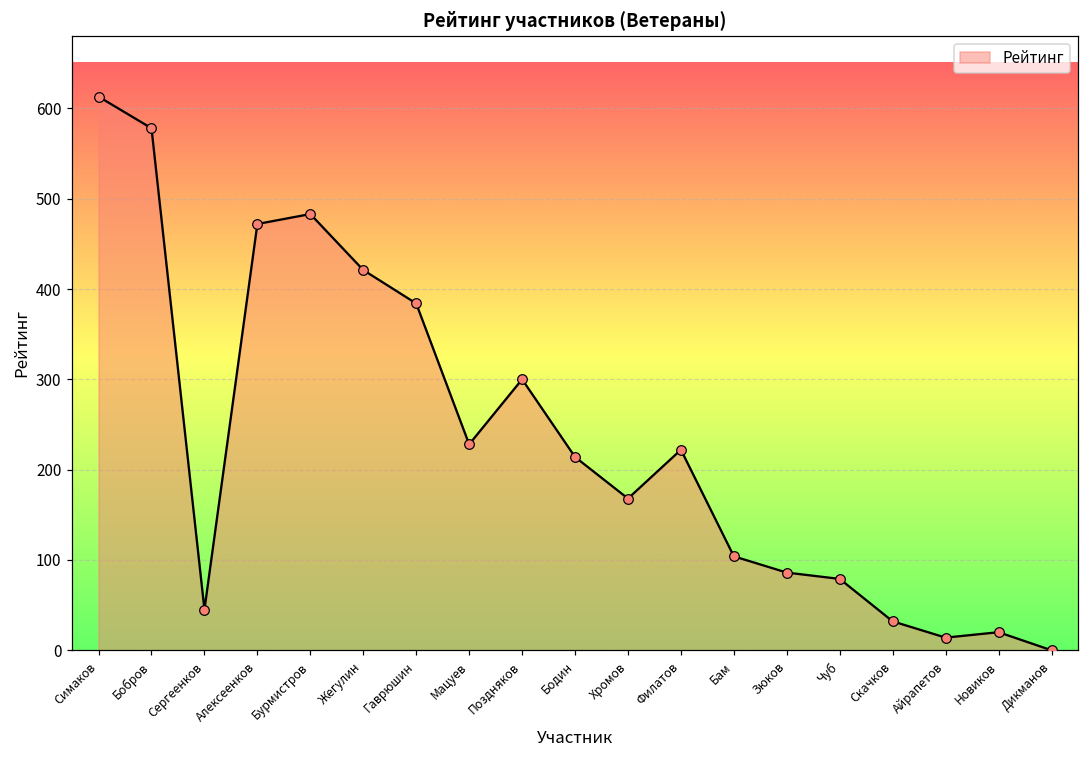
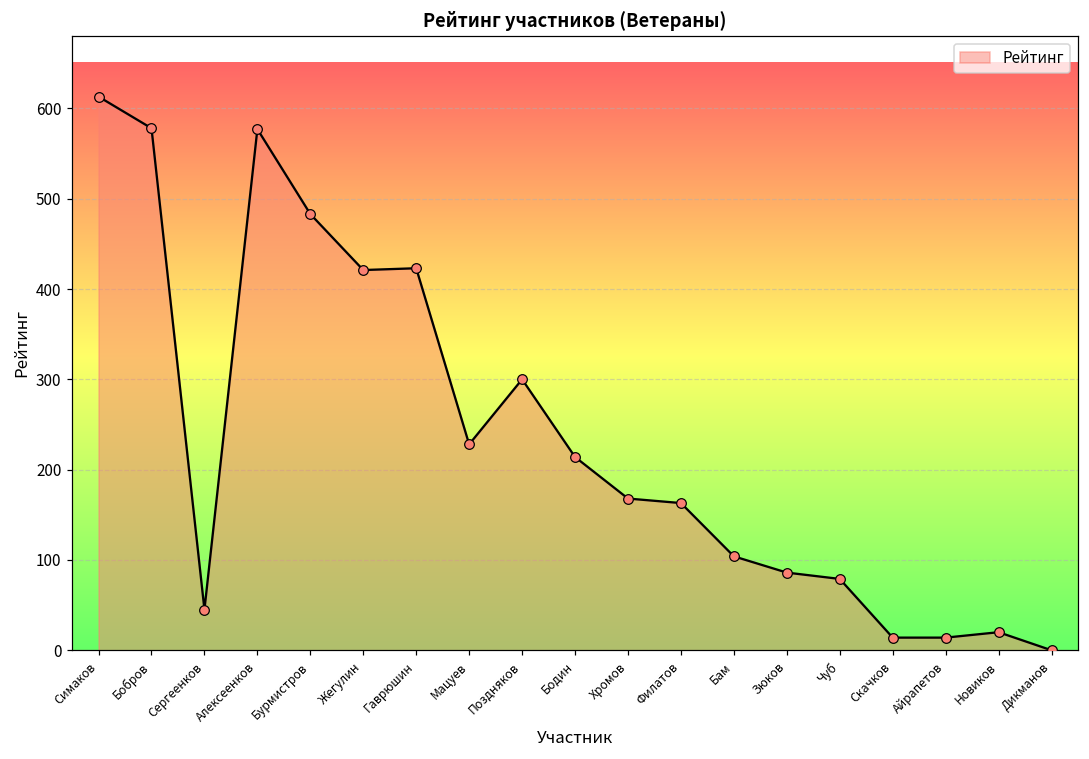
  {
    "Симаков": 610,
    "Бобров": 580,
    "Сергеенков": 50,
-   "Алексеенков": 470,
+   "Алексеенков": 580,
    "Бурмистров": 480,
    "Жегулин": 420,
-   "Гаврюшин": 380,
+   "Гаврюшин": 420,
    "Мацуев": 230,
    "Поздняков": 300,
    "Бодин": 210,
    "Хромов": 170,
-   "Филатов": 220,
+   "Филатов": 160,
    "Бам": 100,
    "Зюков": 90,
    "Чуб": 80,
-   "Скачков": 30,
+   "Скачков": 10,
    "Айрапетов": 10,
    "Новиков": 20,
    "Дикманов": 0
  }
